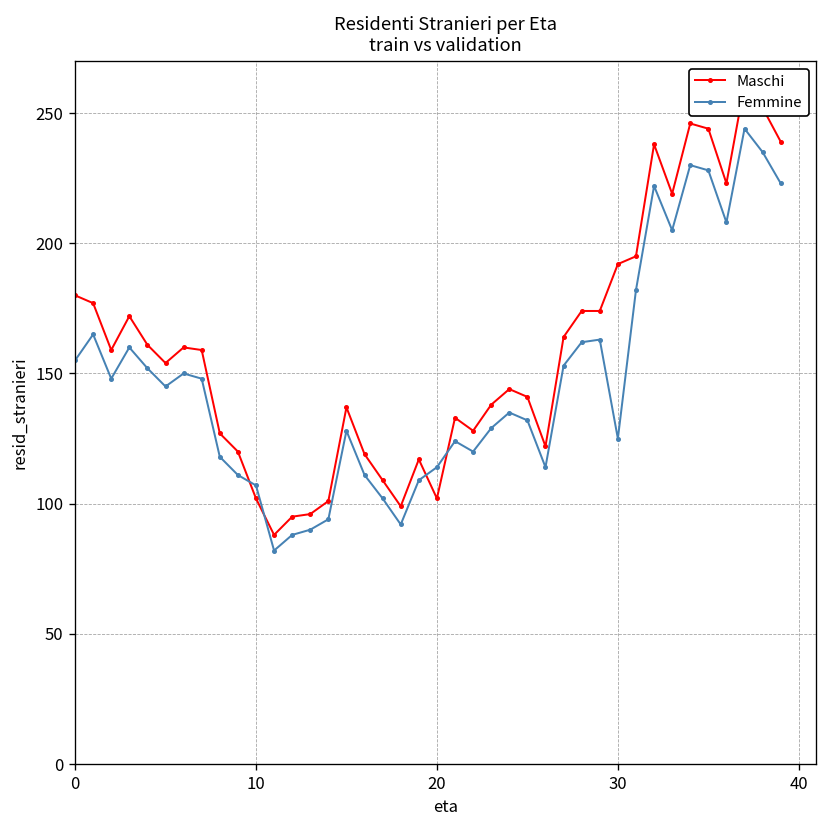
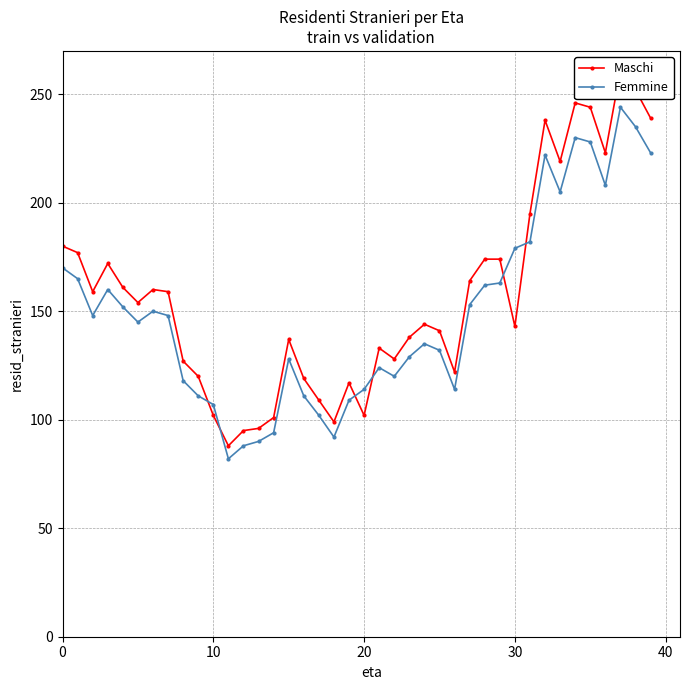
  {
    "Maschi": {
      "0": 180,
      "10": 102,
      "20": 102,
-     "30": 192
+     "30": 143
    },
    "Femmine": {
-     "0": 155,
+     "0": 170,
      "10": 107,
      "20": 114,
-     "30": 125
+     "30": 179
    }
  }
